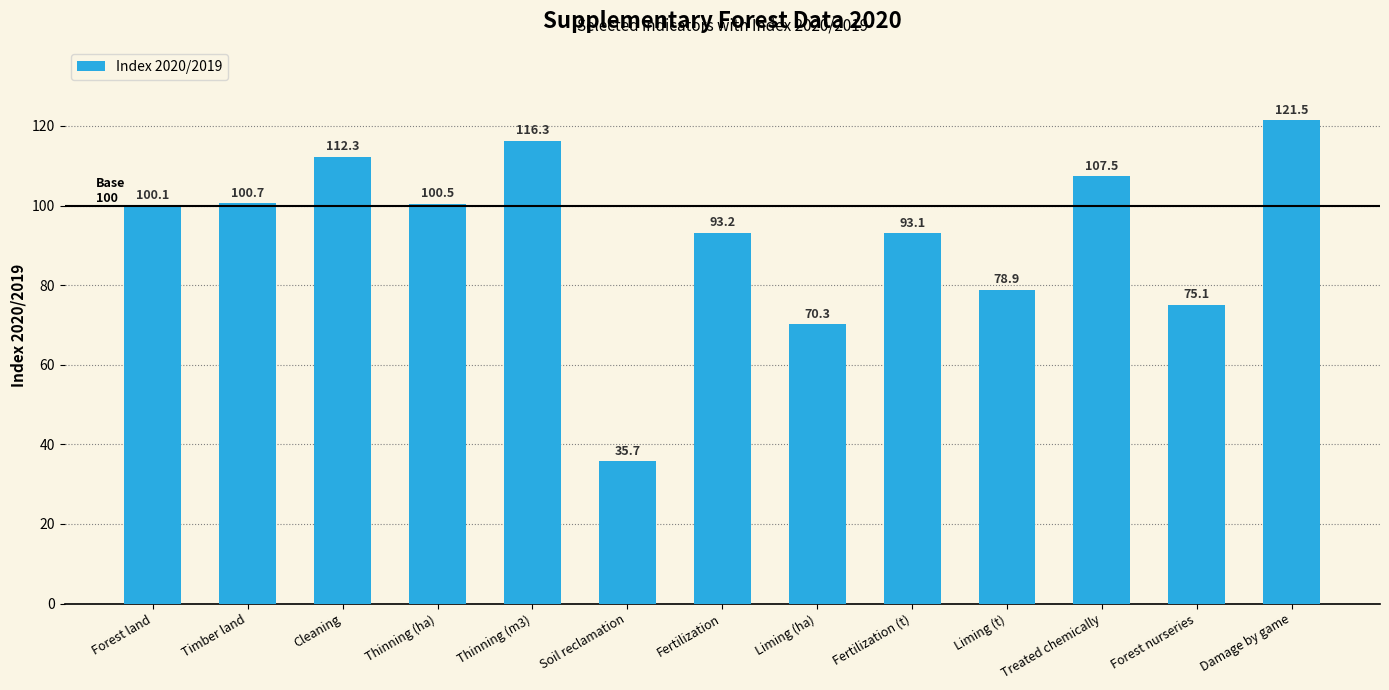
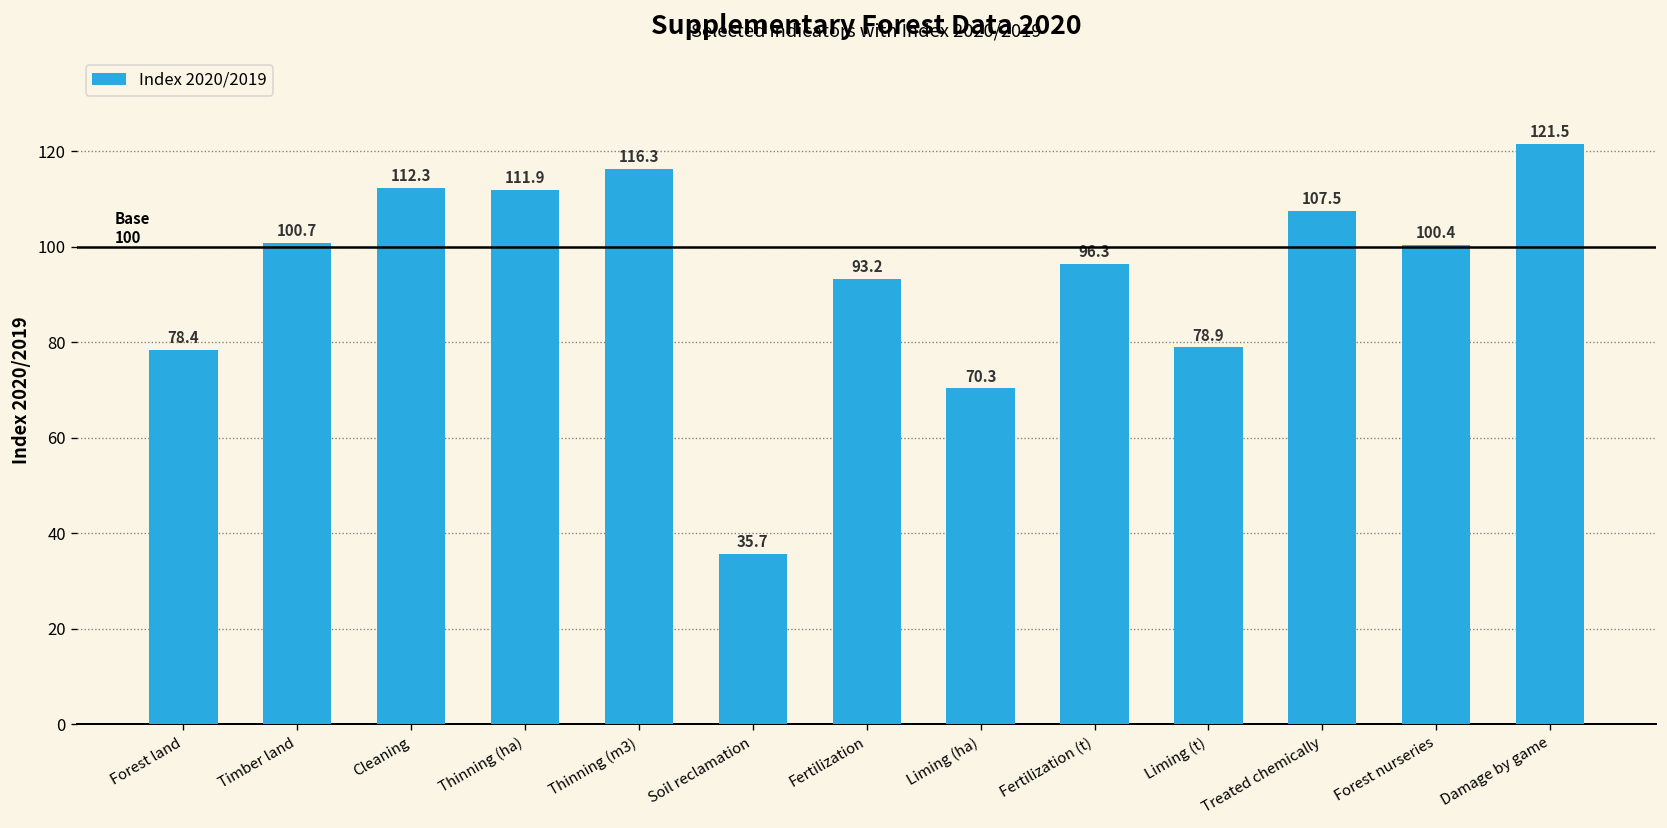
  {
-   "Forest land": 100.1,
+   "Forest land": 78.4,
    "Timber land": 100.7,
    "Cleaning": 112.3,
-   "Thinning (ha)": 100.5,
+   "Thinning (ha)": 111.9,
    "Thinning (m3)": 116.3,
    "Soil reclamation": 35.7,
    "Fertilization": 93.2,
    "Liming (ha)": 70.3,
-   "Fertilization (t)": 93.1,
+   "Fertilization (t)": 96.3,
    "Liming (t)": 78.9,
    "Treated chemically": 107.5,
-   "Forest nurseries": 75.1,
+   "Forest nurseries": 100.4,
    "Damage by game": 121.5
  }
